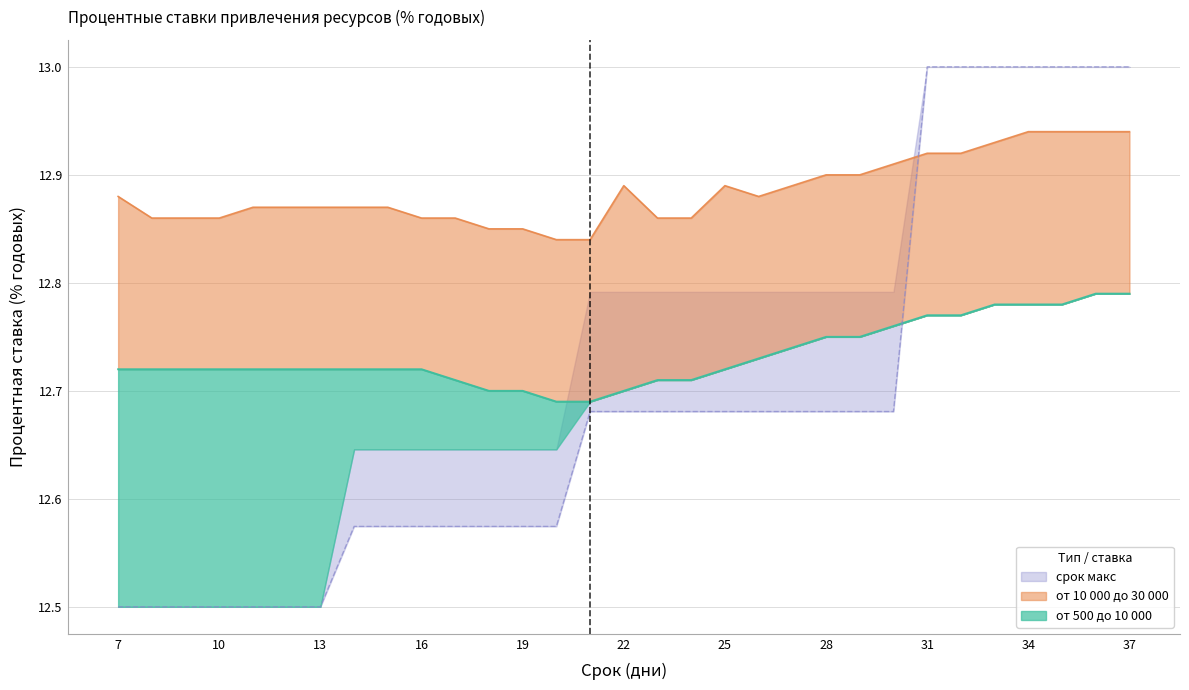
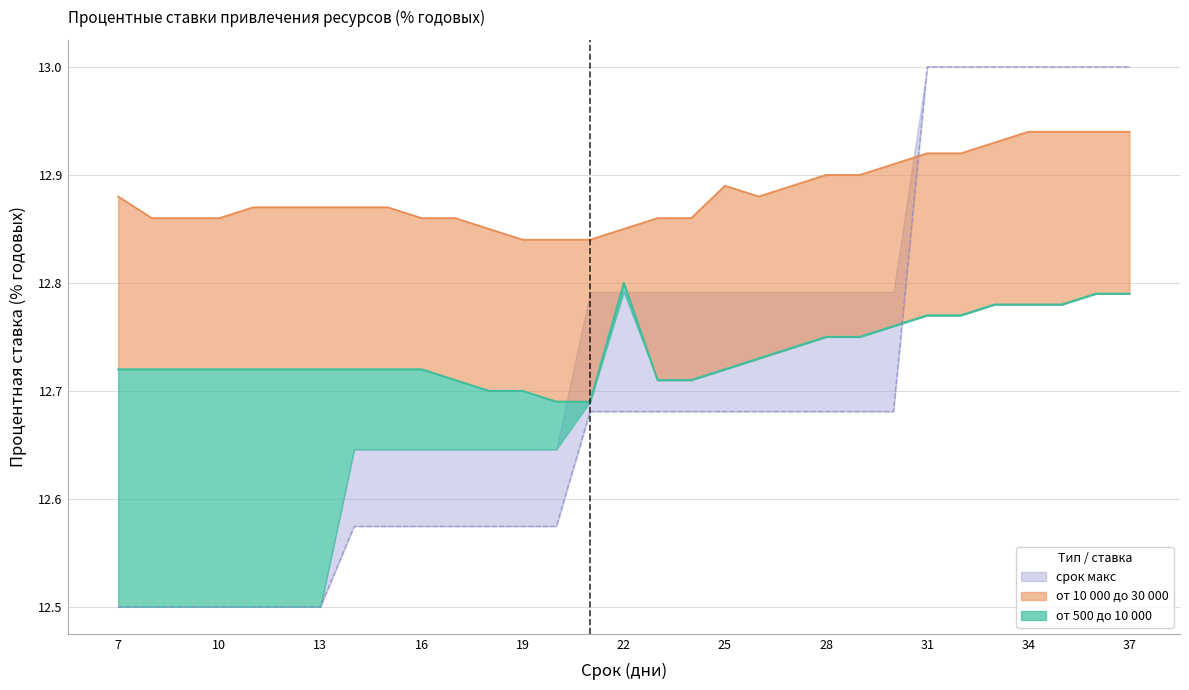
  {
    "от 10 000 до 30 000": {
      "7": 12.88,
      "10": 12.86,
      "13": 12.87,
      "16": 12.86,
-     "19": 12.85,
-     "22": 12.89,
+     "19": 12.84,
+     "22": 12.85,
      "25": 12.89,
      "28": 12.90,
      "31": 12.92,
      "34": 12.94,
      "37": 12.94
    },
    "от 500 до 10 000": {
      "7": 12.720,
      "10": 12.720,
      "13": 12.720,
      "16": 12.720,
      "19": 12.7,
-     "22": 12.7,
+     "22": 12.8,
      "25": 12.720,
      "28": 12.750,
      "31": 12.770,
      "34": 12.780,
      "37": 12.790
    }
  }
